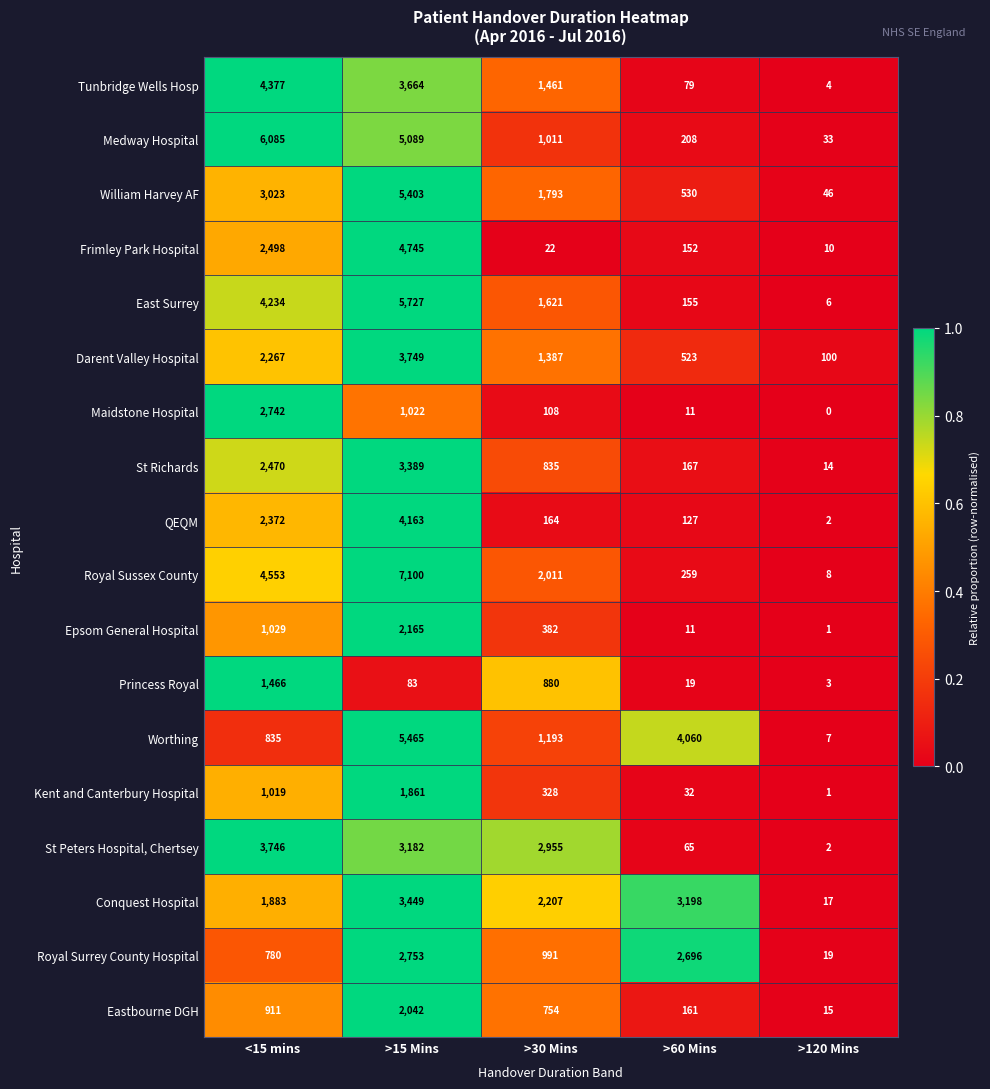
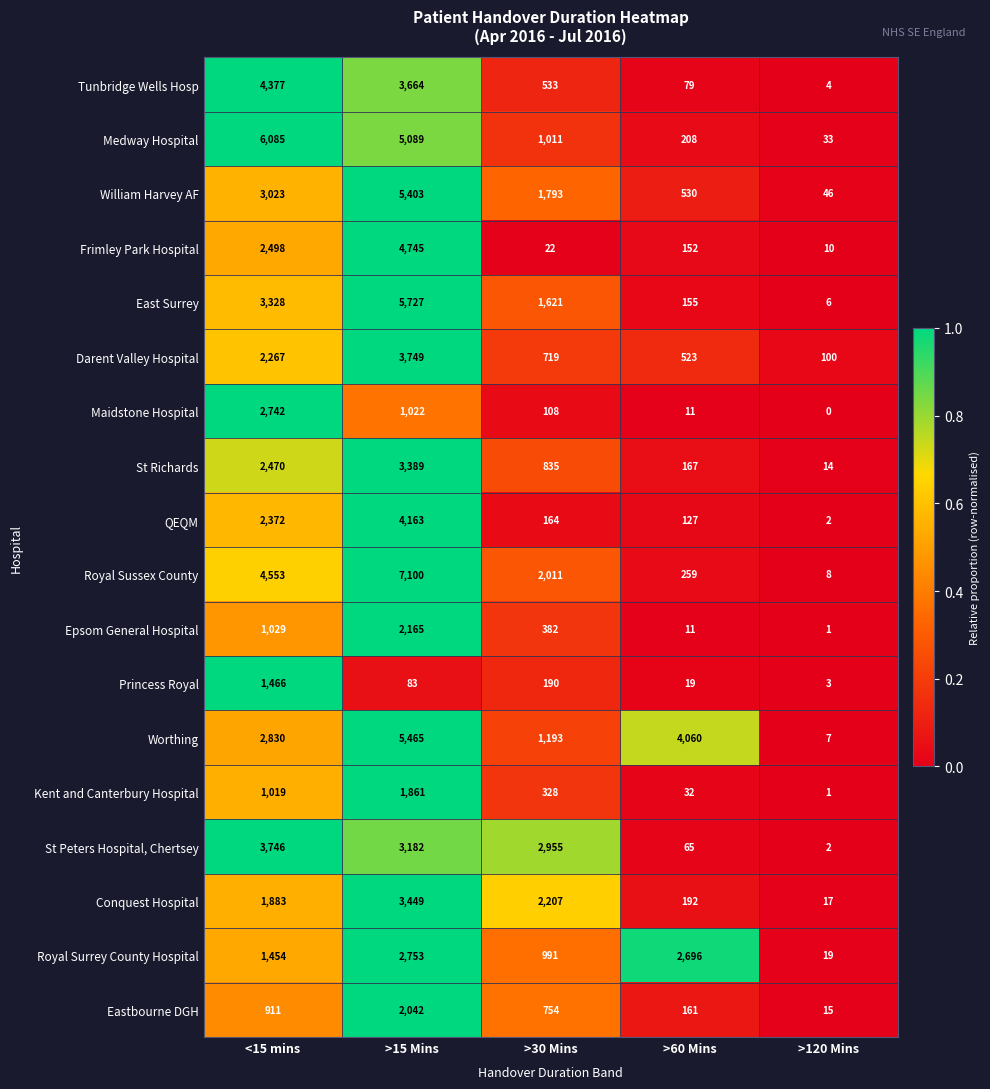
  {
    "Tunbridge Wells Hosp": {
      "<15 mins": "4,377",
      ">15 Mins": "3,664",
-     ">30 Mins": "1,461",
+     ">30 Mins": "533",
      ">60 Mins": "79",
      ">120 Mins": "4"
    },
    "Medway Hospital": {
      "<15 mins": "6,085",
      ">15 Mins": "5,089",
      ">30 Mins": "1,011",
      ">60 Mins": "208",
      ">120 Mins": "33"
    },
    "William Harvey AF": {
      "<15 mins": "3,023",
      ">15 Mins": "5,403",
      ">30 Mins": "1,793",
      ">60 Mins": "530",
      ">120 Mins": "46"
    },
    "Frimley Park Hospital": {
      "<15 mins": "2,498",
      ">15 Mins": "4,745",
      ">30 Mins": "22",
      ">60 Mins": "152",
      ">120 Mins": "10"
    },
    "East Surrey": {
-     "<15 mins": "4,234",
+     "<15 mins": "3,328",
      ">15 Mins": "5,727",
      ">30 Mins": "1,621",
      ">60 Mins": "155",
      ">120 Mins": "6"
    },
    "Darent Valley Hospital": {
      "<15 mins": "2,267",
      ">15 Mins": "3,749",
-     ">30 Mins": "1,387",
+     ">30 Mins": "719",
      ">60 Mins": "523",
      ">120 Mins": "100"
    },
    "Maidstone Hospital": {
      "<15 mins": "2,742",
      ">15 Mins": "1,022",
      ">30 Mins": "108",
      ">60 Mins": "11",
      ">120 Mins": "0"
    },
    "St Richards": {
      "<15 mins": "2,470",
      ">15 Mins": "3,389",
      ">30 Mins": "835",
      ">60 Mins": "167",
      ">120 Mins": "14"
    },
    "QEQM": {
      "<15 mins": "2,372",
      ">15 Mins": "4,163",
      ">30 Mins": "164",
      ">60 Mins": "127",
      ">120 Mins": "2"
    },
    "Royal Sussex County": {
      "<15 mins": "4,553",
      ">15 Mins": "7,100",
      ">30 Mins": "2,011",
      ">60 Mins": "259",
      ">120 Mins": "8"
    },
    "Epsom General Hospital": {
      "<15 mins": "1,029",
      ">15 Mins": "2,165",
      ">30 Mins": "382",
      ">60 Mins": "11",
      ">120 Mins": "1"
    },
    "Princess Royal": {
      "<15 mins": "1,466",
      ">15 Mins": "83",
-     ">30 Mins": "880",
+     ">30 Mins": "190",
      ">60 Mins": "19",
      ">120 Mins": "3"
    },
    "Worthing": {
-     "<15 mins": "835",
+     "<15 mins": "2,830",
      ">15 Mins": "5,465",
      ">30 Mins": "1,193",
      ">60 Mins": "4,060",
      ">120 Mins": "7"
    },
    "Kent and Canterbury Hospital": {
      "<15 mins": "1,019",
      ">15 Mins": "1,861",
      ">30 Mins": "328",
      ">60 Mins": "32",
      ">120 Mins": "1"
    },
    "St Peters Hospital, Chertsey": {
      "<15 mins": "3,746",
      ">15 Mins": "3,182",
      ">30 Mins": "2,955",
      ">60 Mins": "65",
      ">120 Mins": "2"
    },
    "Conquest Hospital": {
      "<15 mins": "1,883",
      ">15 Mins": "3,449",
      ">30 Mins": "2,207",
-     ">60 Mins": "3,198",
+     ">60 Mins": "192",
      ">120 Mins": "17"
    },
    "Royal Surrey County Hospital": {
-     "<15 mins": "780",
+     "<15 mins": "1,454",
      ">15 Mins": "2,753",
      ">30 Mins": "991",
      ">60 Mins": "2,696",
      ">120 Mins": "19"
    },
    "Eastbourne DGH": {
      "<15 mins": "911",
      ">15 Mins": "2,042",
      ">30 Mins": "754",
      ">60 Mins": "161",
      ">120 Mins": "15"
    }
  }
